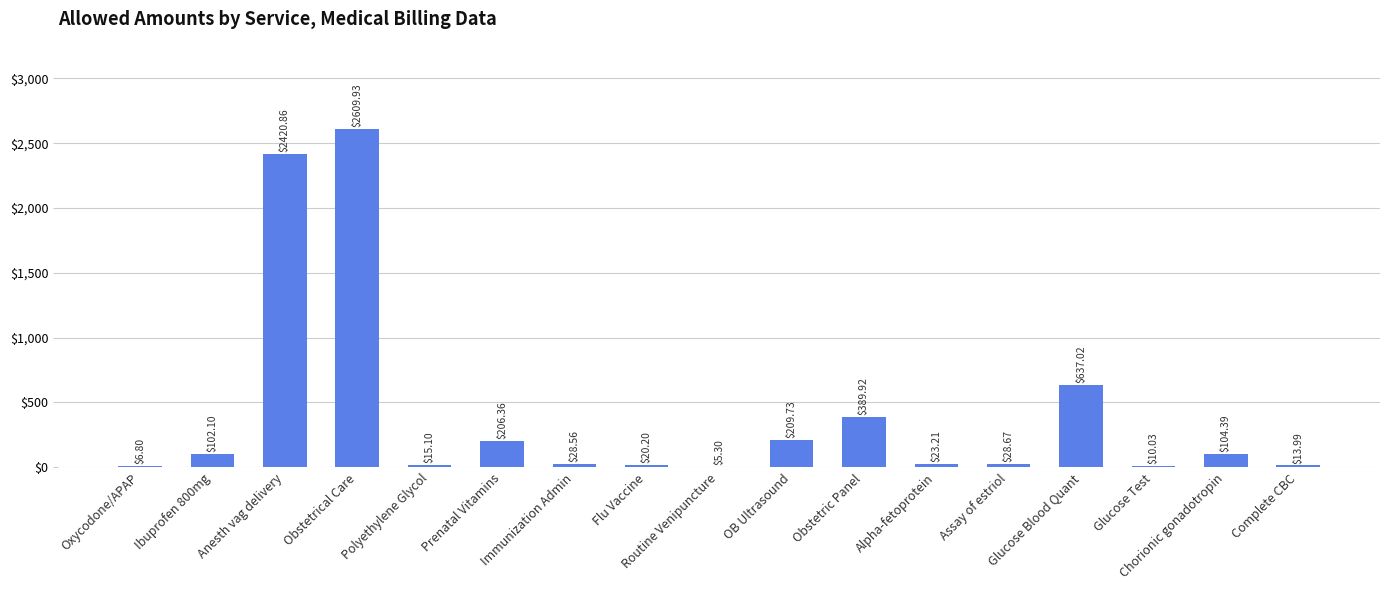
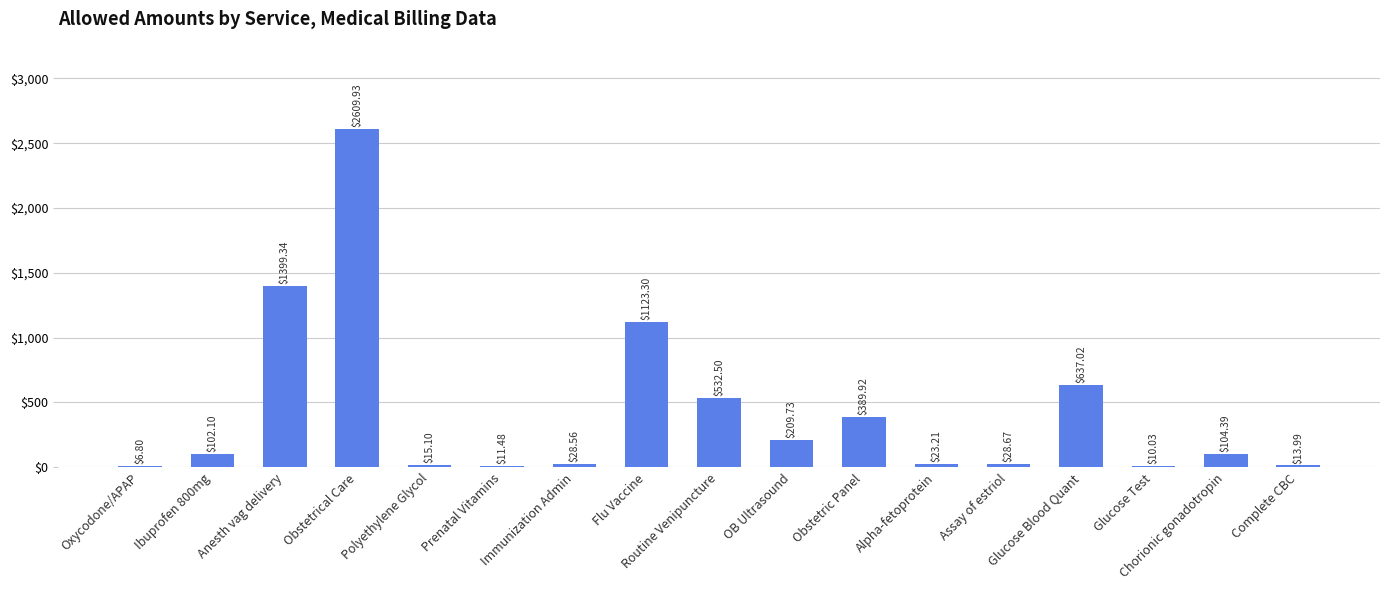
  {
    "Oxycodone/APAP": "$6.80",
    "Ibuprofen 800mg": "$102.10",
-   "Anesth vag delivery": "$2420.86",
+   "Anesth vag delivery": "$1399.34",
    "Obstetrical Care": "$2609.93",
    "Polyethylene Glycol": "$15.10",
-   "Prenatal Vitamins": "$206.36",
+   "Prenatal Vitamins": "$11.48",
    "Immunization Admin": "$28.56",
-   "Flu Vaccine": "$20.20",
-   "Routine Venipuncture": "$5.30",
+   "Flu Vaccine": "$1123.30",
+   "Routine Venipuncture": "$532.50",
    "OB Ultrasound": "$209.73",
    "Obstetric Panel": "$389.92",
    "Alpha-fetoprotein": "$23.21",
    "Assay of estriol": "$28.67",
    "Glucose Blood Quant": "$637.02",
    "Glucose Test": "$10.03",
    "Chorionic gonadotropin": "$104.39",
    "Complete CBC": "$13.99"
  }
